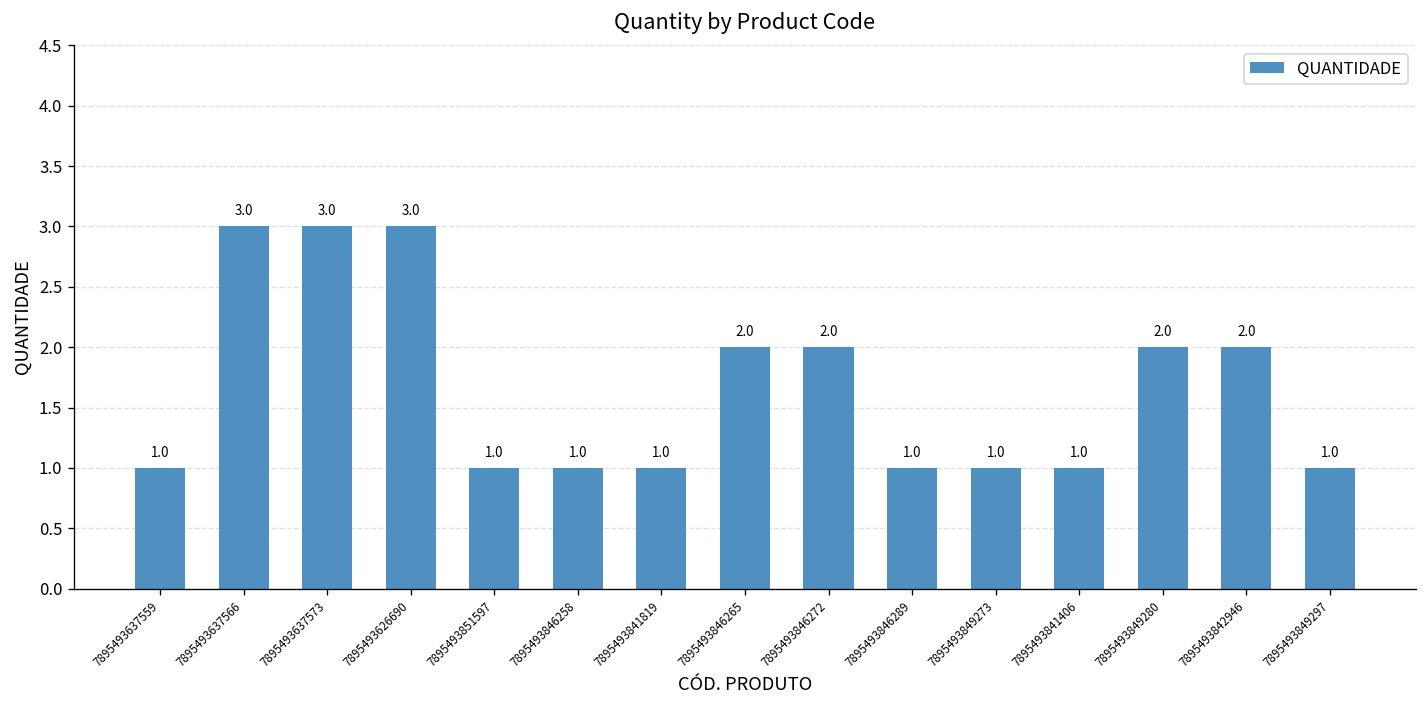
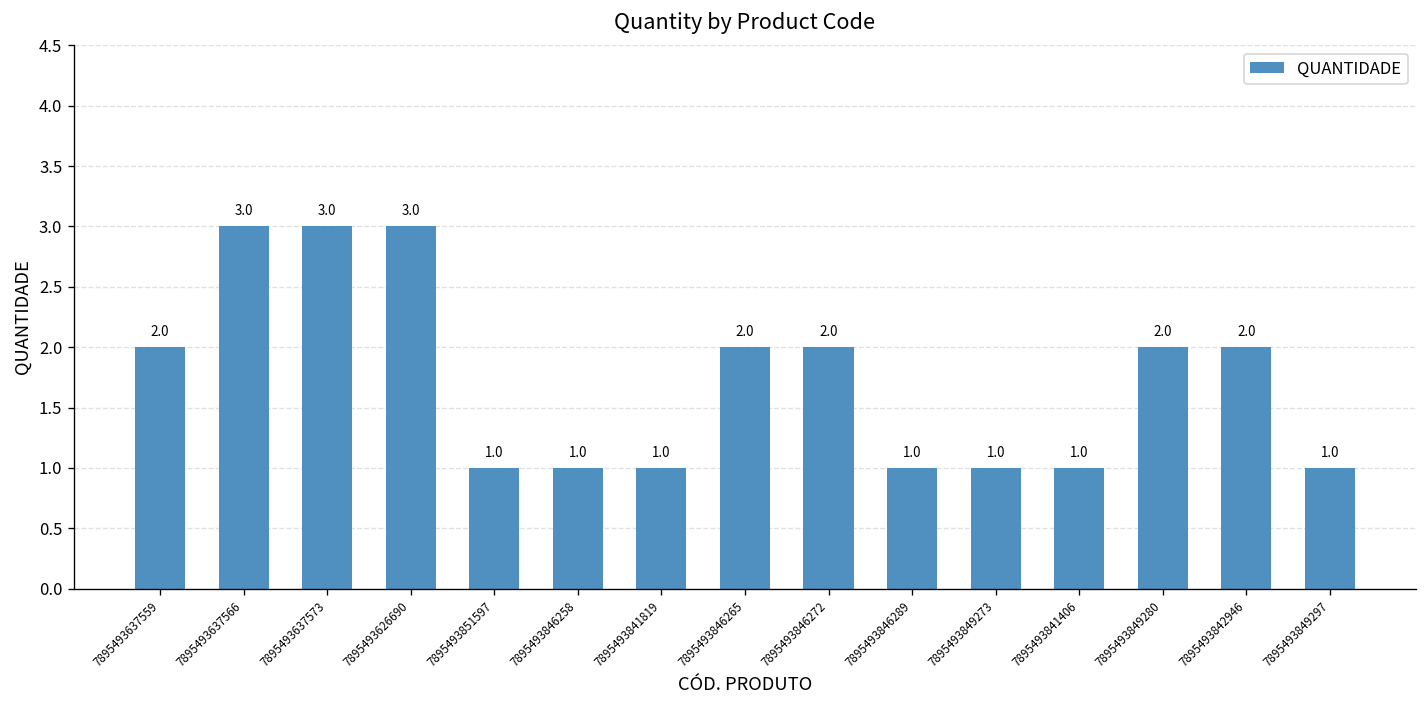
  {
-   "7895493637559": 1.0,
+   "7895493637559": 2.0,
    "7895493637566": 3.0,
    "7895493637573": 3.0,
    "7895493626690": 3.0,
    "7895493851597": 1.0,
    "7895493846258": 1.0,
    "7895493841819": 1.0,
    "7895493846265": 2.0,
    "7895493846272": 2.0,
    "7895493846289": 1.0,
    "7895493849273": 1.0,
    "7895493841406": 1.0,
    "7895493849280": 2.0,
    "7895493842946": 2.0,
    "7895493849297": 1.0
  }
